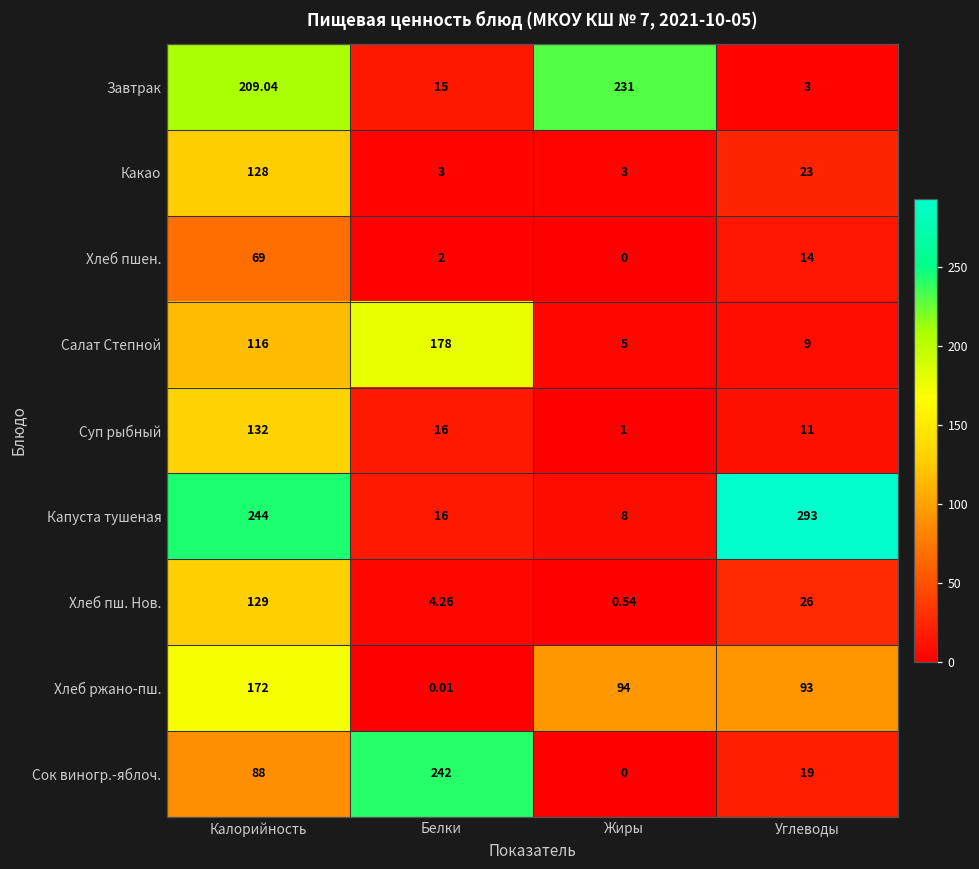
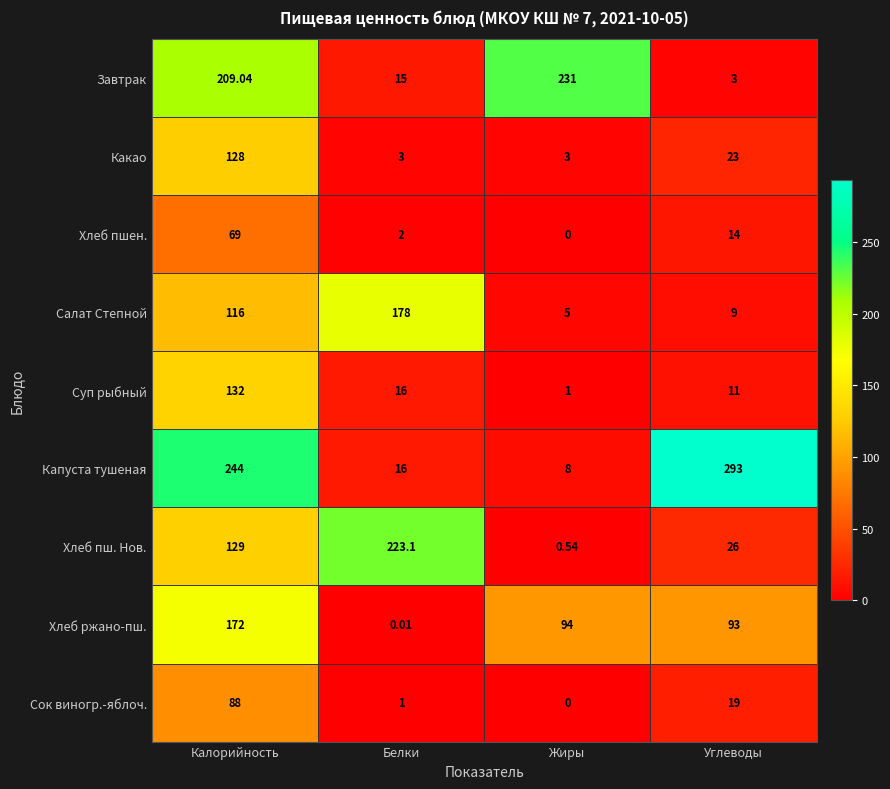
  {
    "Завтрак": {
      "Калорийность": 209.04,
      "Белки": 15,
      "Жиры": 231,
      "Углеводы": 3
    },
    "Какао": {
      "Калорийность": 128,
      "Белки": 3,
      "Жиры": 3,
      "Углеводы": 23
    },
    "Хлеб пшен.": {
      "Калорийность": 69,
      "Белки": 2,
      "Жиры": 0,
      "Углеводы": 14
    },
    "Салат Степной": {
      "Калорийность": 116,
      "Белки": 178,
      "Жиры": 5,
      "Углеводы": 9
    },
    "Суп рыбный": {
      "Калорийность": 132,
      "Белки": 16,
      "Жиры": 1,
      "Углеводы": 11
    },
    "Капуста тушеная": {
      "Калорийность": 244,
      "Белки": 16,
      "Жиры": 8,
      "Углеводы": 293
    },
    "Хлеб пш. Нов.": {
      "Калорийность": 129,
-     "Белки": 4.26,
+     "Белки": 223.1,
      "Жиры": 0.54,
      "Углеводы": 26
    },
    "Хлеб ржано-пш.": {
      "Калорийность": 172,
      "Белки": 0.01,
      "Жиры": 94,
      "Углеводы": 93
    },
    "Сок виногр.-яблоч.": {
      "Калорийность": 88,
-     "Белки": 242,
+     "Белки": 1,
      "Жиры": 0,
      "Углеводы": 19
    }
  }
